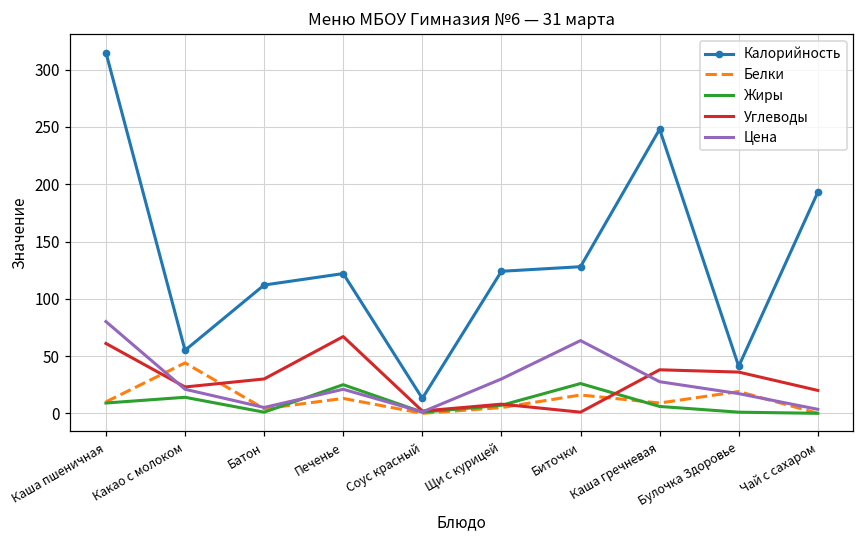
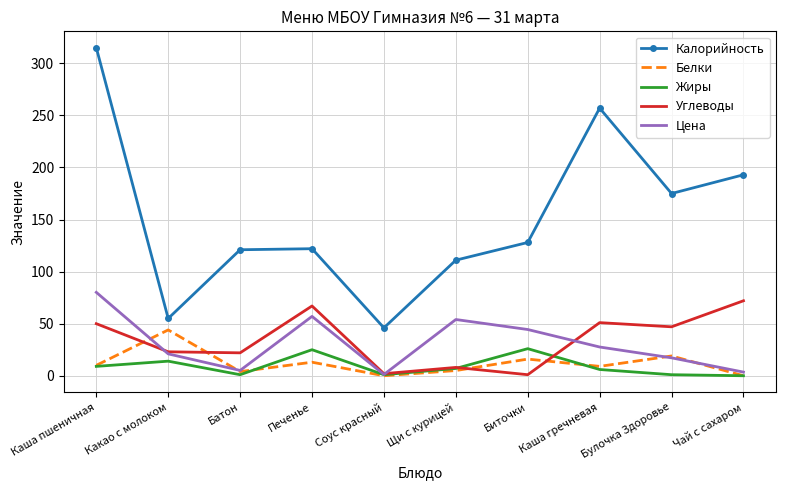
  {
    "Калорийность": {
      "Каша пшеничная": 315,
      "Какао с молоком": 55,
-     "Батон": 112,
+     "Батон": 121,
      "Печенье": 122,
-     "Соус красный": 13,
-     "Щи с курицей": 124,
+     "Соус красный": 46,
+     "Щи с курицей": 111,
      "Биточки": 128,
-     "Каша гречневая": 248,
-     "Булочка Здоровье": 41,
+     "Каша гречневая": 257,
+     "Булочка Здоровье": 175,
      "Чай с сахаром": 193
    },
    "Белки": {
      "Какао с молоком": 44,
      "Печенье": 13,
      "Биточки": 16,
      "Каша гречневая": 9
    },
    "Жиры": {
      "Какао с молоком": 14,
      "Батон": 1,
      "Печенье": 25,
      "Биточки": 26,
      "Каша гречневая": 6,
      "Булочка Здоровье": 1
    },
    "Углеводы": {
-     "Каша пшеничная": 61,
-     "Батон": 30,
+     "Каша пшеничная": 50,
+     "Батон": 22,
      "Печенье": 67,
      "Биточки": 1,
-     "Каша гречневая": 38,
-     "Булочка Здоровье": 36,
-     "Чай с сахаром": 20
+     "Каша гречневая": 51,
+     "Булочка Здоровье": 47,
+     "Чай с сахаром": 72
    },
    "Цена": {
      "Каша пшеничная": 80,
-     "Печенье": 21,
-     "Щи с курицей": 30,
-     "Биточки": 64,
+     "Печенье": 57,
+     "Щи с курицей": 54,
+     "Биточки": 44,
      "Каша гречневая": 28,
      "Чай с сахаром": 4
    }
  }
